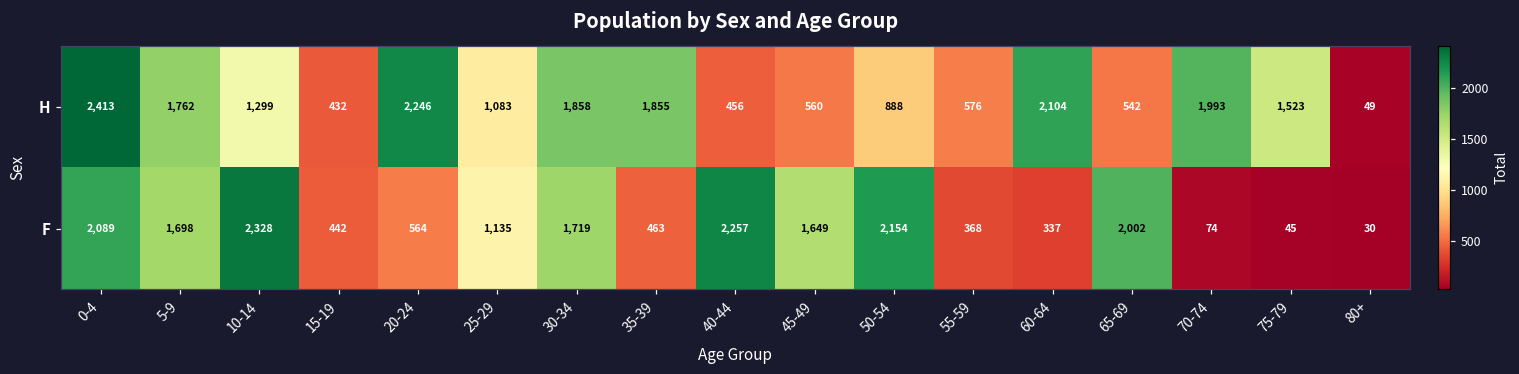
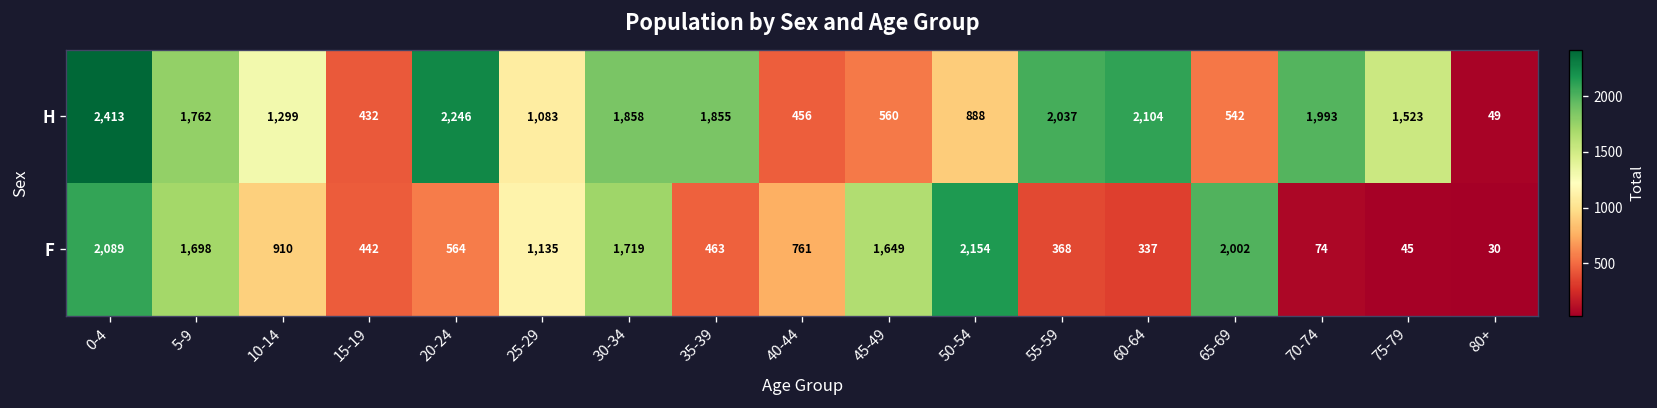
  {
    "H": {
      "0-4": "2,413",
      "5-9": "1,762",
      "10-14": "1,299",
      "15-19": "432",
      "20-24": "2,246",
      "25-29": "1,083",
      "30-34": "1,858",
      "35-39": "1,855",
      "40-44": "456",
      "45-49": "560",
      "50-54": "888",
-     "55-59": "576",
+     "55-59": "2,037",
      "60-64": "2,104",
      "65-69": "542",
      "70-74": "1,993",
      "75-79": "1,523",
      "80+": "49"
    },
    "F": {
      "0-4": "2,089",
      "5-9": "1,698",
-     "10-14": "2,328",
+     "10-14": "910",
      "15-19": "442",
      "20-24": "564",
      "25-29": "1,135",
      "30-34": "1,719",
      "35-39": "463",
-     "40-44": "2,257",
+     "40-44": "761",
      "45-49": "1,649",
      "50-54": "2,154",
      "55-59": "368",
      "60-64": "337",
      "65-69": "2,002",
      "70-74": "74",
      "75-79": "45",
      "80+": "30"
    }
  }
